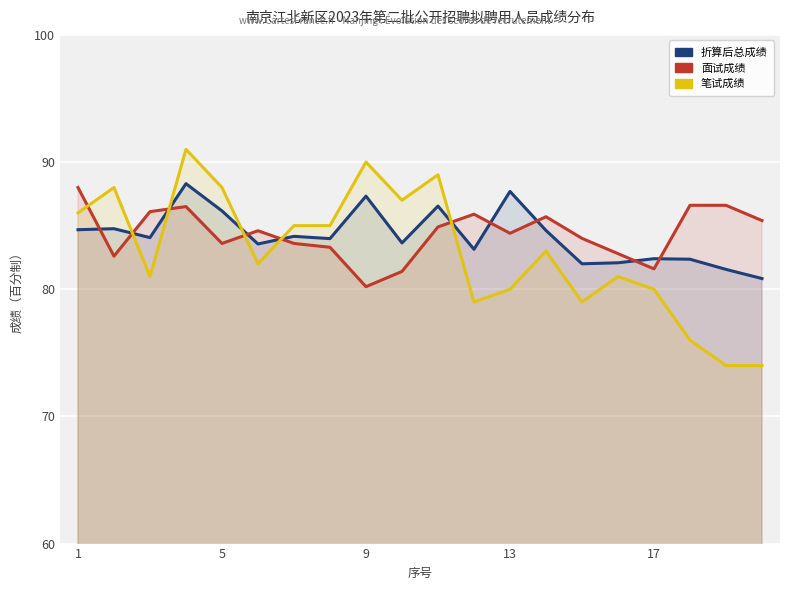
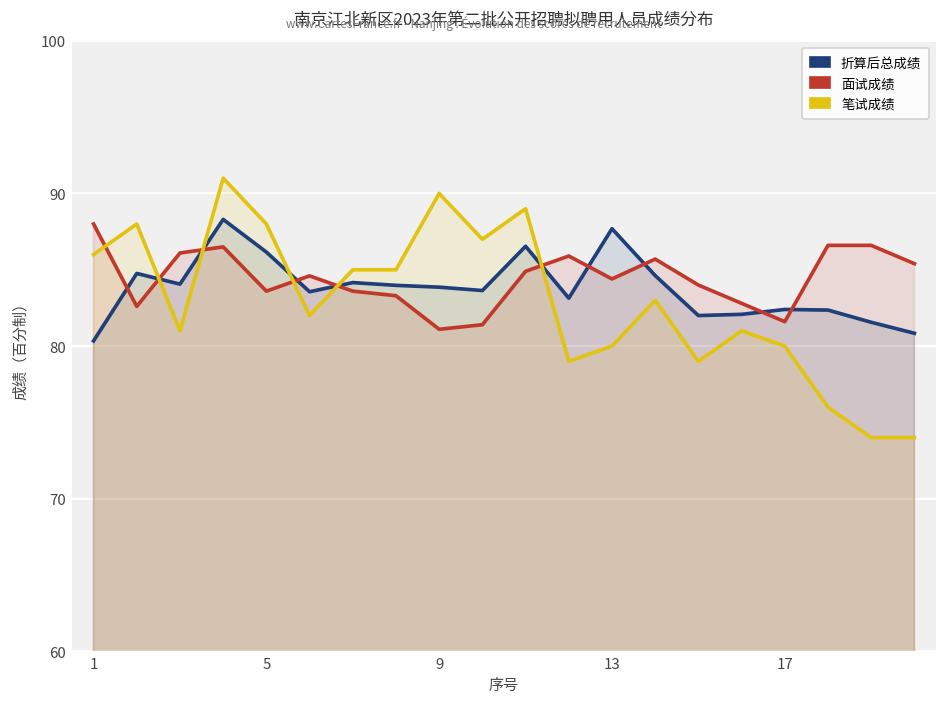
  {
    "折算后总成绩": {
-     "1": 84.7,
+     "1": 80.3,
      "5": 86.2,
-     "9": 87.3,
+     "9": 83.9,
      "13": 87.7,
      "17": 82.4
    },
    "面试成绩": {
      "1": 88.0,
      "5": 83.6,
-     "9": 80.2,
+     "9": 81.1,
      "13": 84.4,
      "17": 81.6
    },
    "笔试成绩": {
      "1": 86.0,
      "5": 88.0,
      "9": 90.0,
      "13": 80.0,
      "17": 80.0
    }
  }
